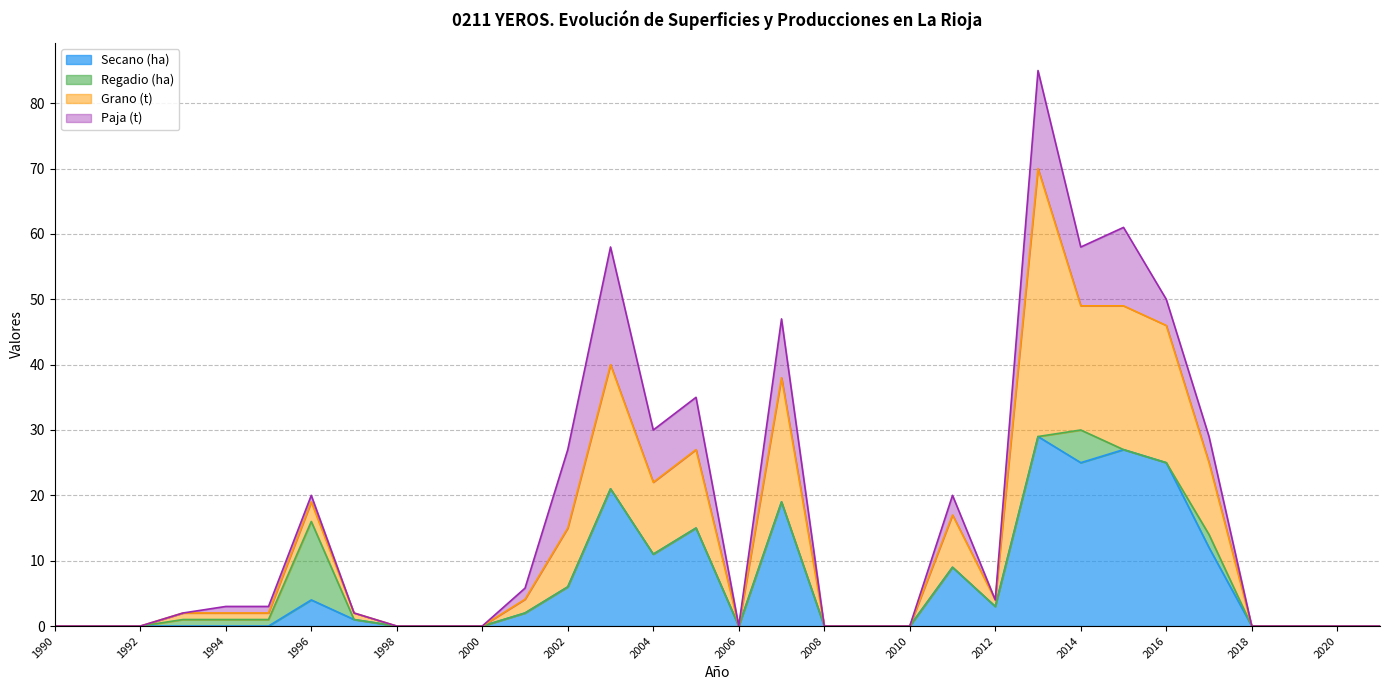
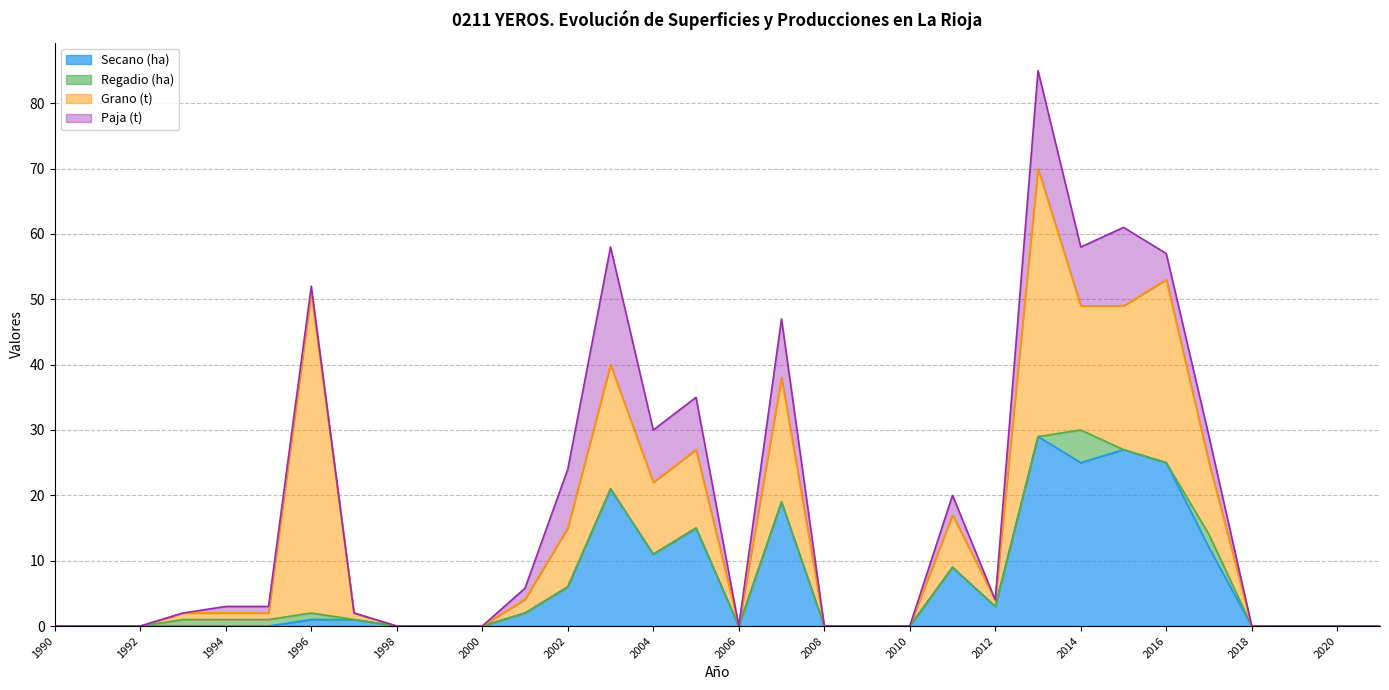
  {
    "Secano (ha)": {
      "1994": 0,
-     "1996": 4,
+     "1996": 1,
      "2014": 25
    },
    "Regadio (ha)": {
      "1994": 1,
-     "1996": 12,
+     "1996": 1,
      "2014": 5
    },
    "Grano (t)": {
      "1994": 1,
-     "1996": 3,
+     "1996": 49,
      "2002": 9,
      "2004": 11,
      "2014": 19,
-     "2016": 21
+     "2016": 28
    },
    "Paja (t)": {
      "1994": 1,
      "1996": 1,
-     "2002": 12,
+     "2002": 9,
      "2004": 8,
      "2014": 9,
      "2016": 4
    }
  }
